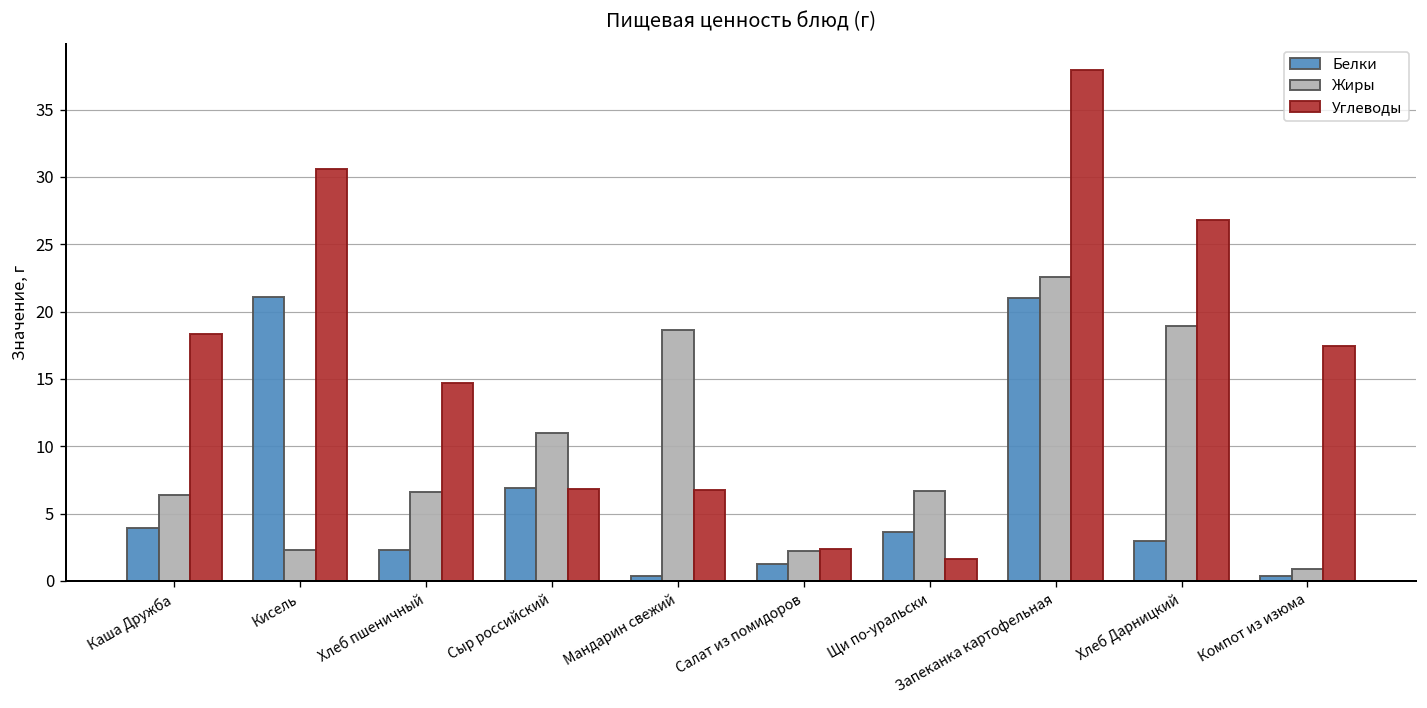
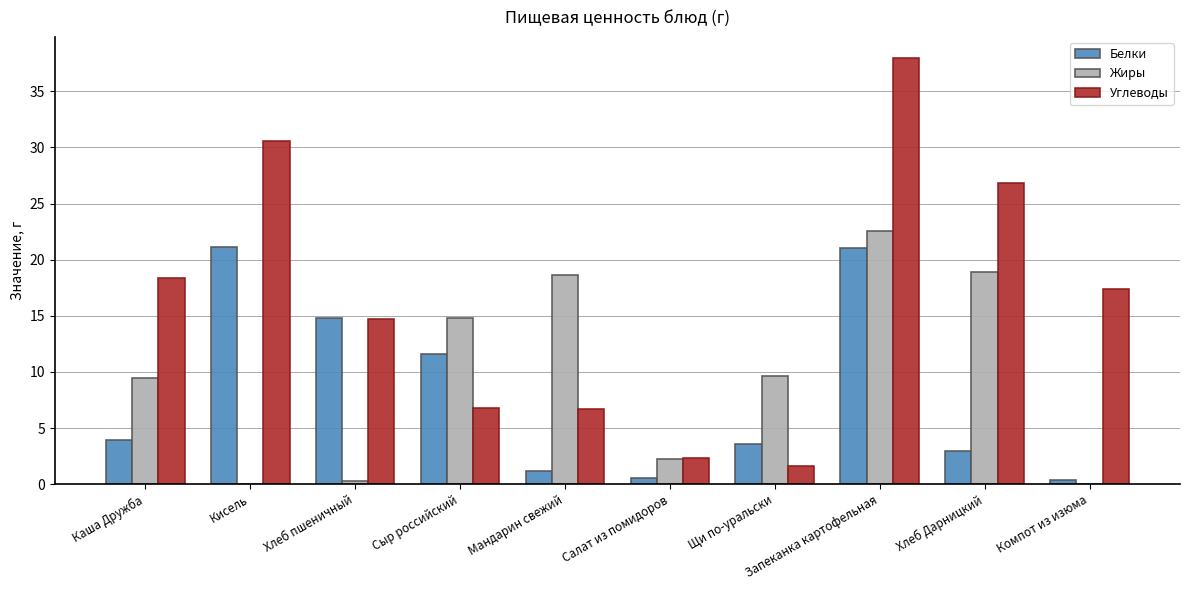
  {
    "Белки": {
      "Каша Дружба": 4.0,
      "Кисель": 21.1,
-     "Хлеб пшеничный": 2.3,
-     "Сыр российский": 6.9,
-     "Мандарин свежий": 0.4,
-     "Салат из помидоров": 1.3,
+     "Хлеб пшеничный": 14.8,
+     "Сыр российский": 11.6,
+     "Мандарин свежий": 1.2,
+     "Салат из помидоров": 0.5,
      "Щи по-уральски": 3.6,
      "Запеканка картофельная": 21.0,
      "Хлеб Дарницкий": 3.0,
      "Компот из изюма": 0.4
    },
    "Жиры": {
-     "Каша Дружба": 6.4,
-     "Кисель": 2.3,
-     "Хлеб пшеничный": 6.6,
-     "Сыр российский": 11.0,
+     "Каша Дружба": 9.4,
+     "Кисель": 0.0,
+     "Хлеб пшеничный": 0.2,
+     "Сыр российский": 14.8,
      "Мандарин свежий": 18.7,
      "Салат из помидоров": 2.3,
-     "Щи по-уральски": 6.7,
+     "Щи по-уральски": 9.6,
      "Запеканка картофельная": 22.5,
      "Хлеб Дарницкий": 18.9,
-     "Компот из изюма": 0.9
+     "Компот из изюма": 0.0
    },
    "Углеводы": {
      "Каша Дружба": 18.3,
      "Кисель": 30.6,
      "Хлеб пшеничный": 14.7,
      "Сыр российский": 6.8,
      "Мандарин свежий": 6.7,
      "Салат из помидоров": 2.3,
      "Щи по-уральски": 1.6,
      "Запеканка картофельная": 38.0,
      "Хлеб Дарницкий": 26.8,
      "Компот из изюма": 17.4
    }
  }
